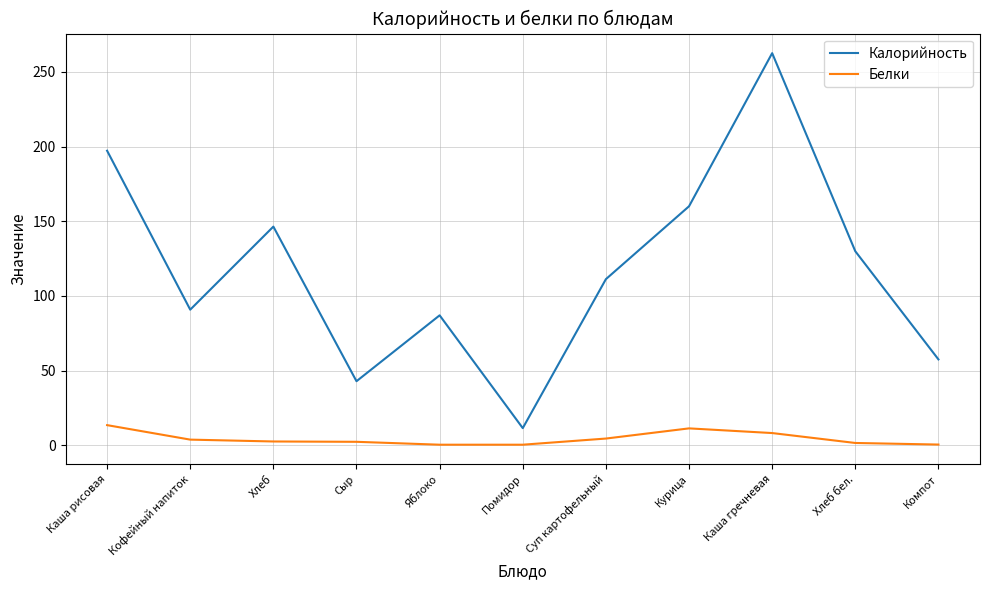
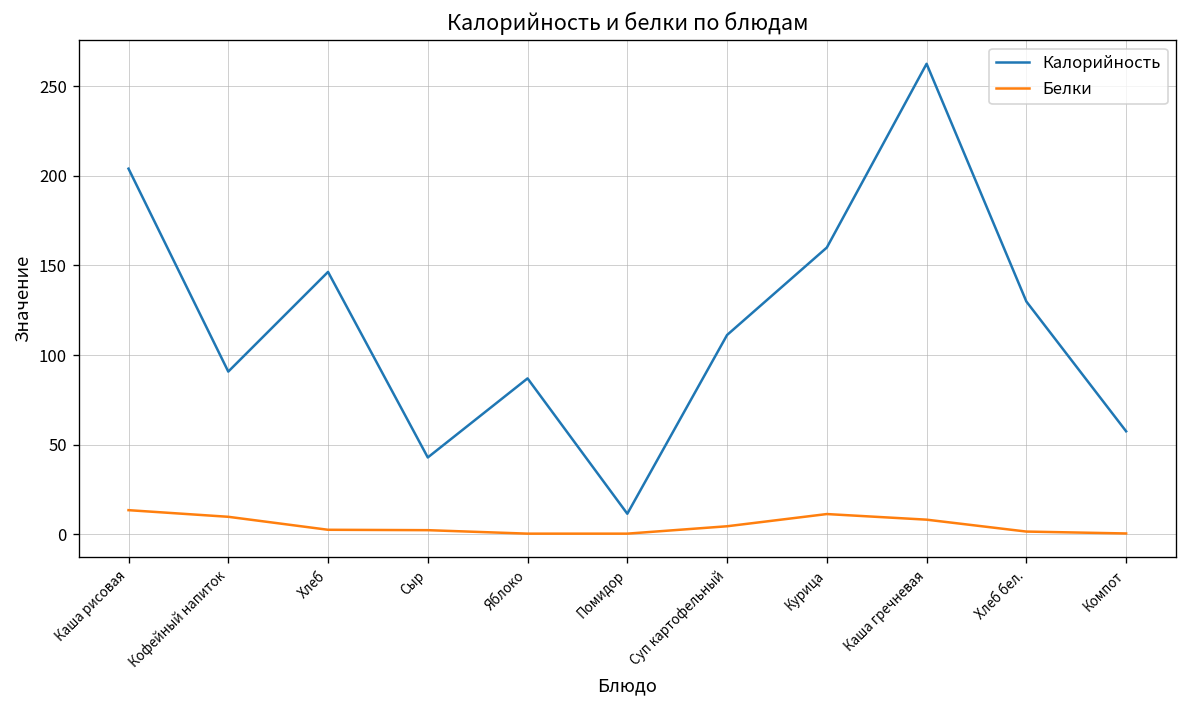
  {
    "Калорийность": {
-     "Каша рисовая": 197,
+     "Каша рисовая": 204,
      "Кофейный напиток": 91,
      "Хлеб": 146,
      "Сыр": 43,
      "Яблоко": 87,
      "Помидор": 12,
      "Суп картофельный": 111,
      "Курица": 160,
      "Каша гречневая": 263,
      "Хлеб бел.": 130,
      "Компот": 58
    },
    "Белки": {
      "Каша рисовая": 14,
-     "Кофейный напиток": 4,
+     "Кофейный напиток": 10,
      "Хлеб": 3,
      "Сыр": 2,
      "Яблоко": 0,
      "Помидор": 0,
      "Суп картофельный": 5,
      "Курица": 11,
      "Каша гречневая": 8,
      "Хлеб бел.": 2,
      "Компот": 1
    }
  }
